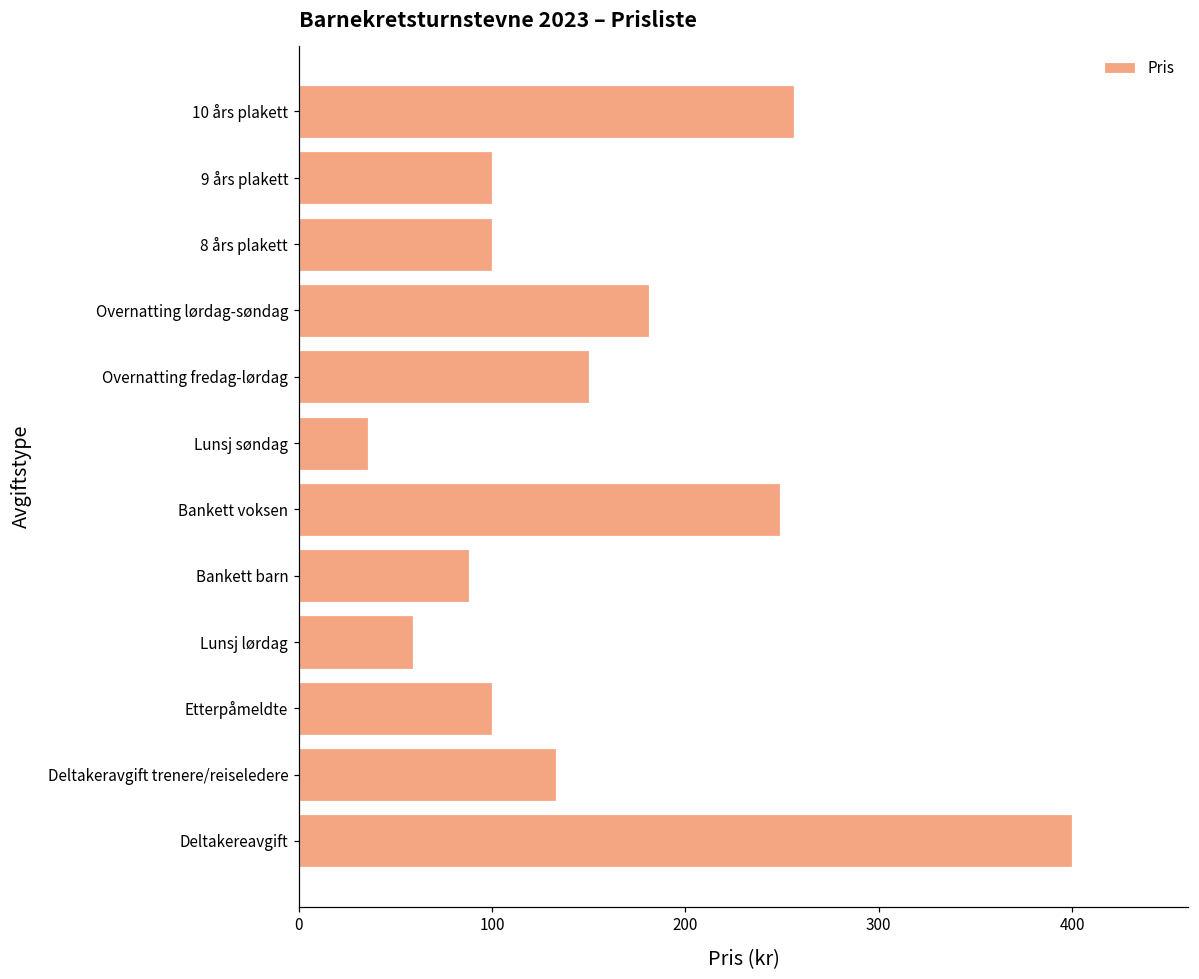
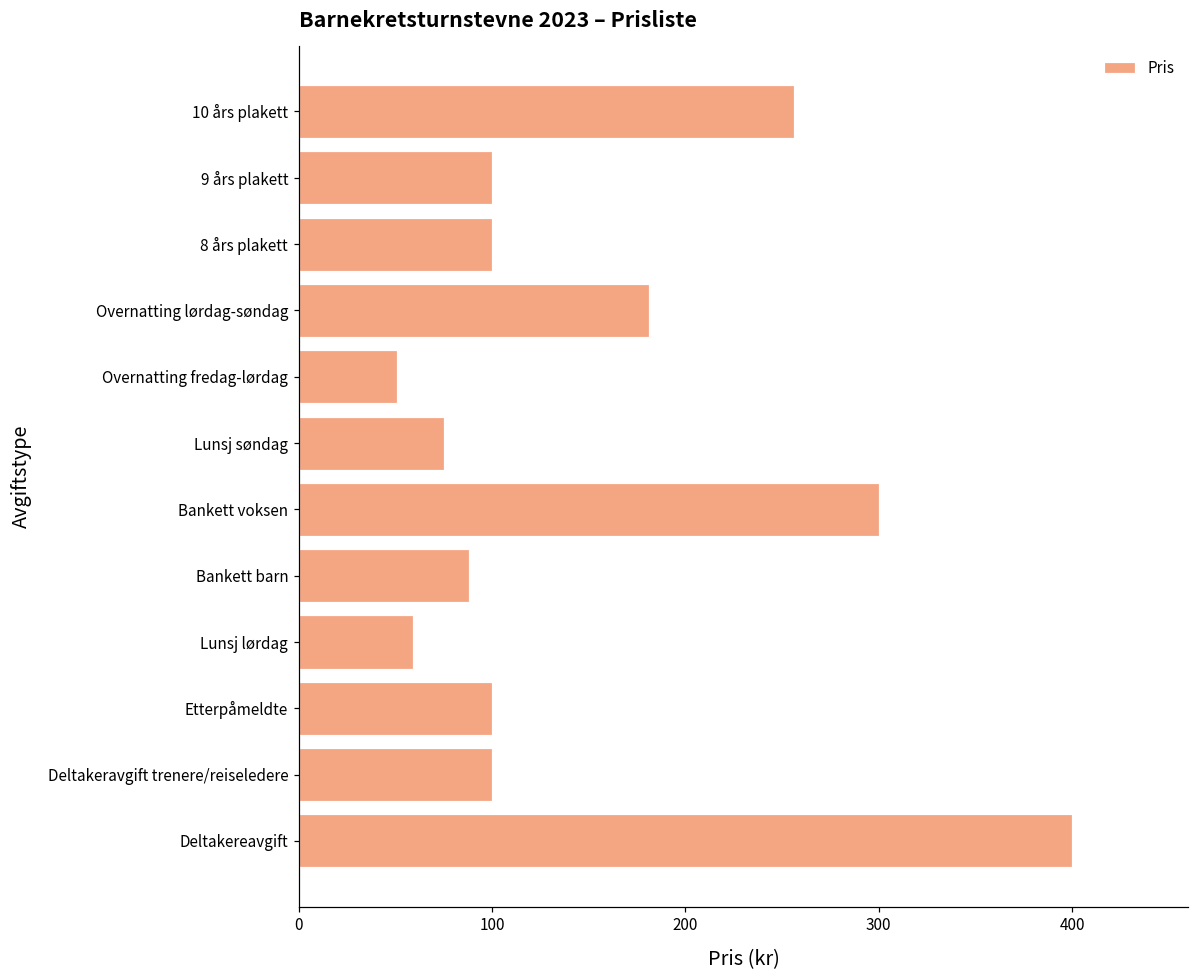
  {
    "10 års plakett": 256,
    "9 års plakett": 100,
    "8 års plakett": 100,
    "Overnatting lørdag-søndag": 181,
-   "Overnatting fredag-lørdag": 150,
-   "Lunsj søndag": 36,
-   "Bankett voksen": 249,
+   "Overnatting fredag-lørdag": 51,
+   "Lunsj søndag": 75,
+   "Bankett voksen": 300,
    "Bankett barn": 88,
    "Lunsj lørdag": 59,
    "Etterpåmeldte": 100,
-   "Deltakeravgift trenere/reiseledere": 133,
+   "Deltakeravgift trenere/reiseledere": 100,
    "Deltakereavgift": 400
  }
